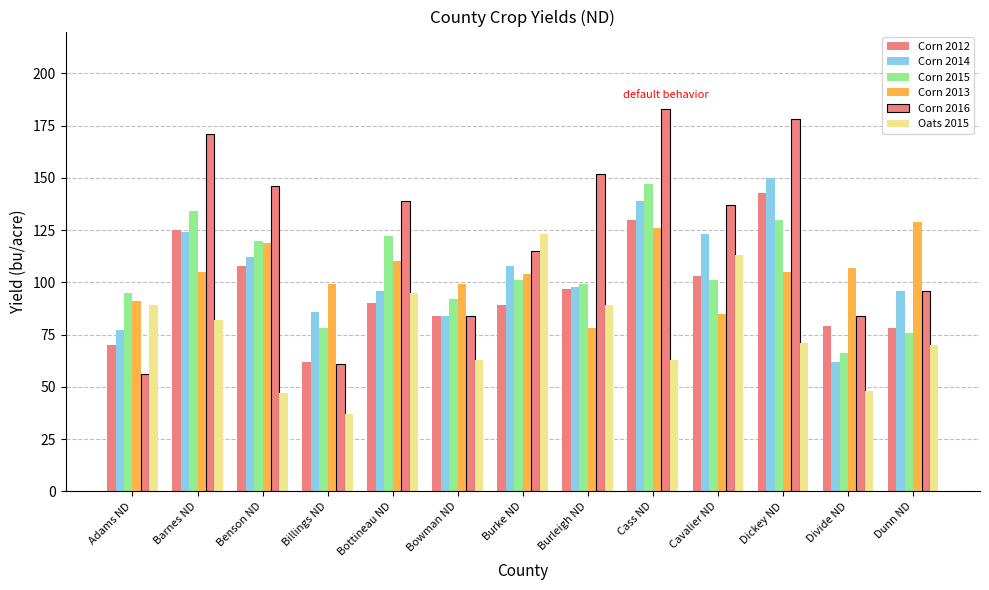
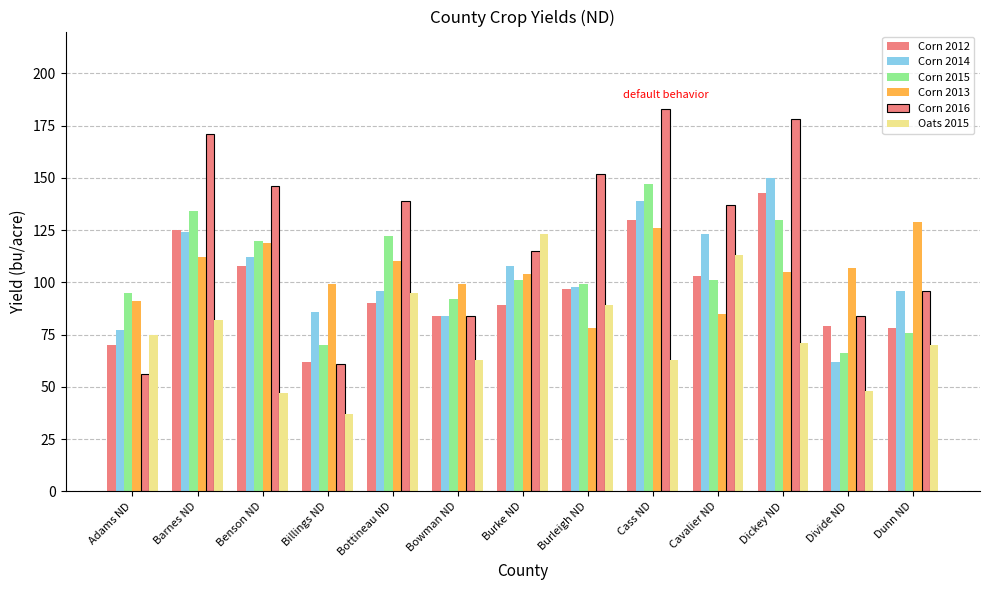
  {
    "Corn 2014": {
      "Adams ND": 77,
      "Barnes ND": 124,
      "Benson ND": 112,
      "Billings ND": 86,
      "Bottineau ND": 96,
      "Bowman ND": 84,
      "Burke ND": 108,
      "Burleigh ND": 98,
      "Cass ND": 139,
      "Cavalier ND": 123,
      "Dickey ND": 150,
      "Divide ND": 62,
      "Dunn ND": 96
    },
    "Corn 2015": {
      "Adams ND": 95,
      "Barnes ND": 134,
      "Benson ND": 120,
-     "Billings ND": 78,
+     "Billings ND": 70,
      "Bottineau ND": 122,
      "Bowman ND": 92,
      "Burke ND": 101,
      "Burleigh ND": 99,
      "Cass ND": 147,
      "Cavalier ND": 101,
      "Dickey ND": 130,
      "Divide ND": 66,
      "Dunn ND": 76
    },
    "Corn 2013": {
      "Adams ND": 91,
-     "Barnes ND": 105,
+     "Barnes ND": 112,
      "Benson ND": 119,
      "Billings ND": 99,
      "Bottineau ND": 110,
      "Bowman ND": 99,
      "Burke ND": 104,
      "Burleigh ND": 78,
      "Cass ND": 126,
      "Cavalier ND": 85,
      "Dickey ND": 105,
      "Divide ND": 107,
      "Dunn ND": 129
    },
    "Oats 2015": {
-     "Adams ND": 89,
+     "Adams ND": 75,
      "Barnes ND": 82,
      "Benson ND": 47,
      "Billings ND": 37,
      "Bottineau ND": 95,
      "Bowman ND": 63,
      "Burke ND": 123,
      "Burleigh ND": 89,
      "Cass ND": 63,
      "Cavalier ND": 113,
      "Dickey ND": 71,
      "Divide ND": 48,
      "Dunn ND": 70
    }
  }
